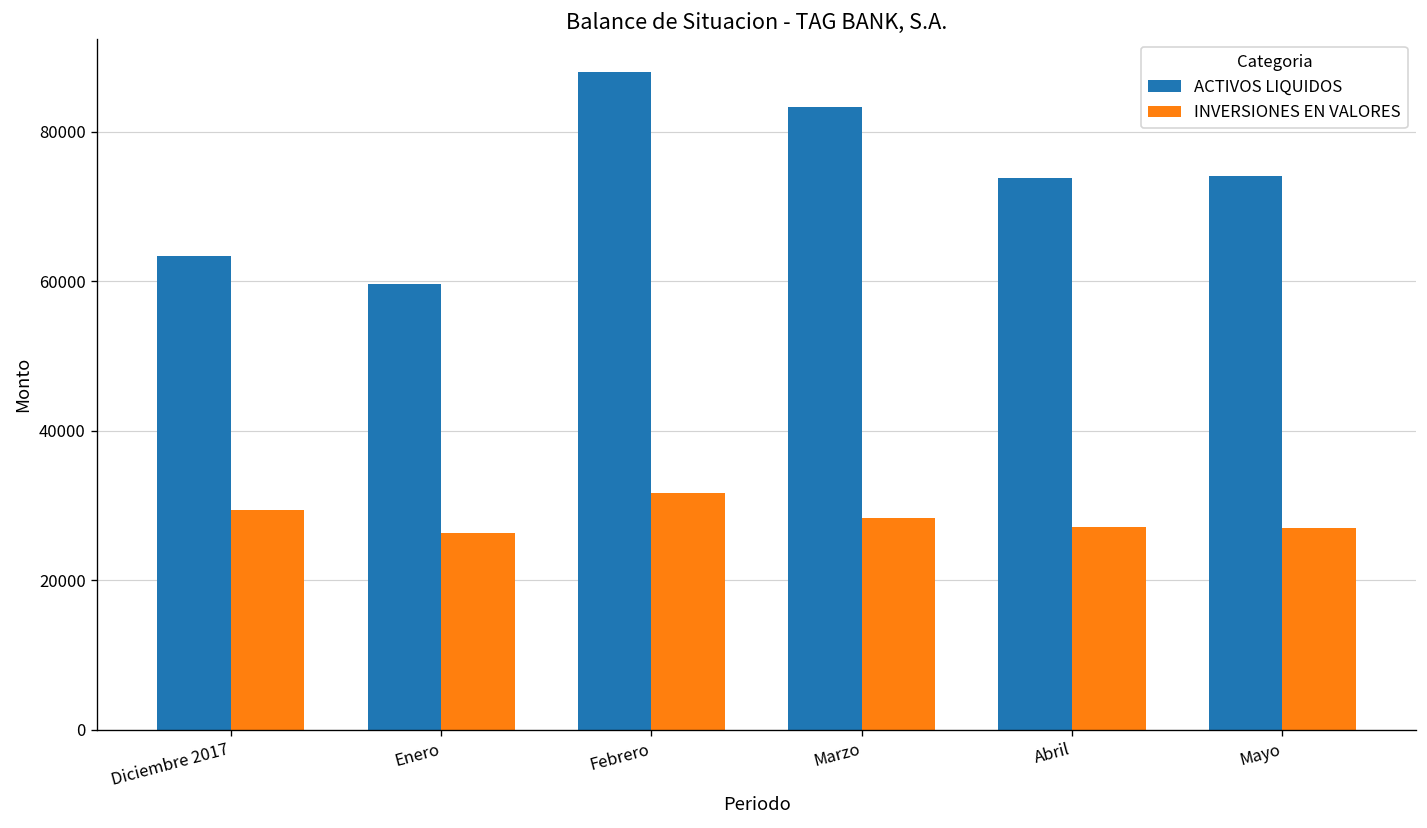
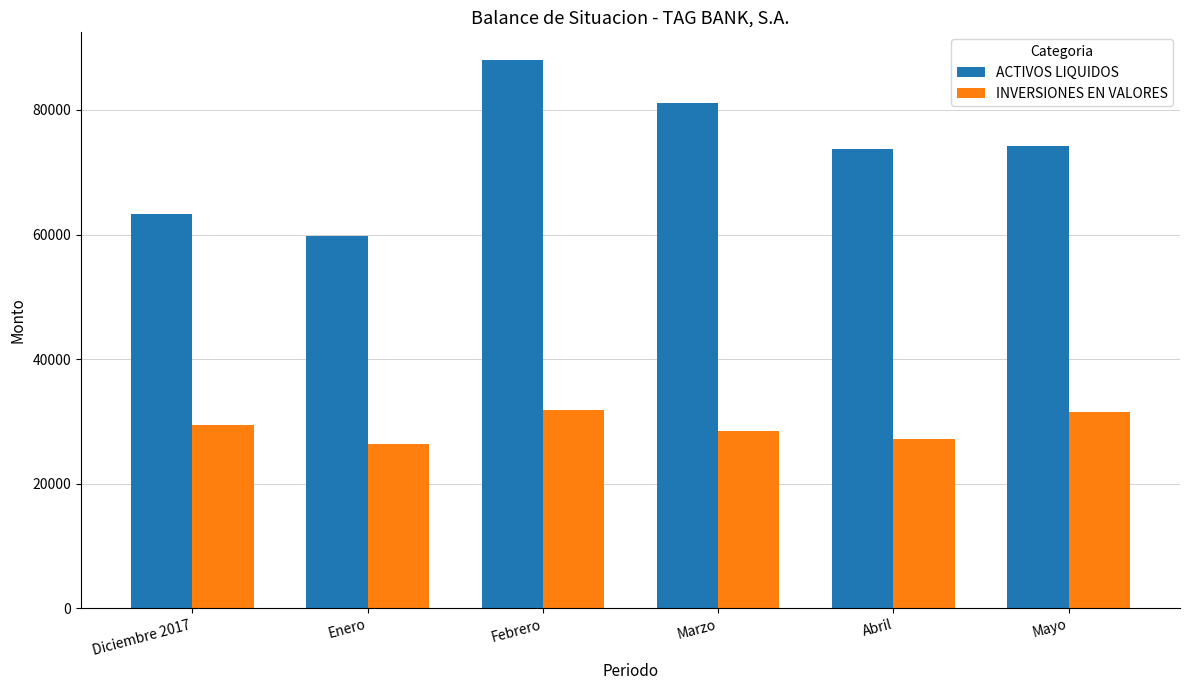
  {
    "ACTIVOS LIQUIDOS": {
      "Diciembre 2017": 63000,
      "Enero": 60000,
      "Febrero": 88000,
-     "Marzo": 83000,
+     "Marzo": 81000,
      "Abril": 74000,
      "Mayo": 74000
    },
    "INVERSIONES EN VALORES": {
      "Diciembre 2017": 29000,
      "Enero": 26000,
      "Febrero": 32000,
      "Marzo": 28000,
      "Abril": 27000,
-     "Mayo": 27000
+     "Mayo": 31000
    }
  }
